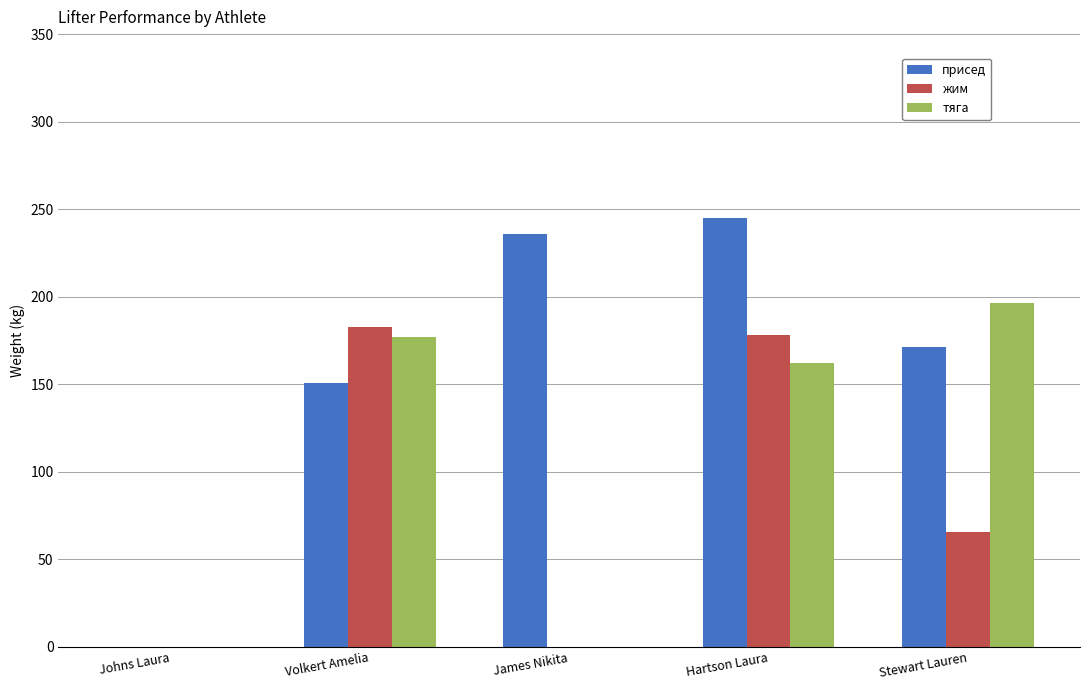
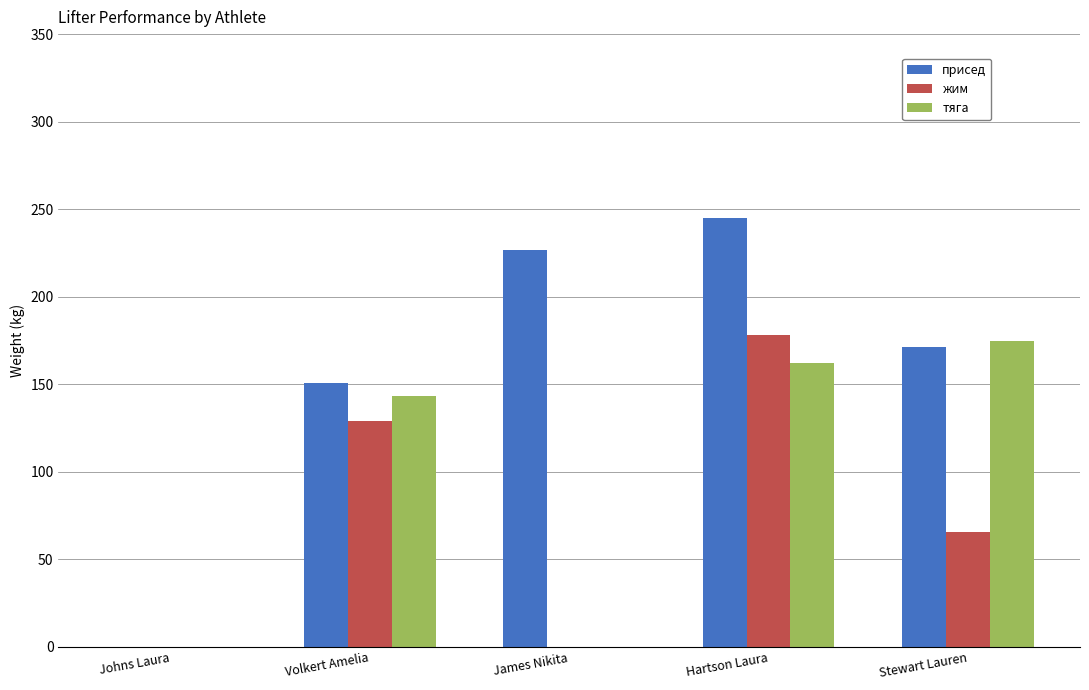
  {
    "присед": {
      "Johns Laura": 0,
      "Volkert Amelia": 151,
-     "James Nikita": 236,
+     "James Nikita": 227,
      "Hartson Laura": 245,
      "Stewart Lauren": 171
    },
    "жим": {
      "Johns Laura": 0,
-     "Volkert Amelia": 183,
+     "Volkert Amelia": 129,
      "James Nikita": 0,
      "Hartson Laura": 178,
      "Stewart Lauren": 66
    },
    "тяга": {
      "Johns Laura": 0,
-     "Volkert Amelia": 177,
+     "Volkert Amelia": 143,
      "James Nikita": 0,
      "Hartson Laura": 162,
-     "Stewart Lauren": 196
+     "Stewart Lauren": 175
    }
  }
